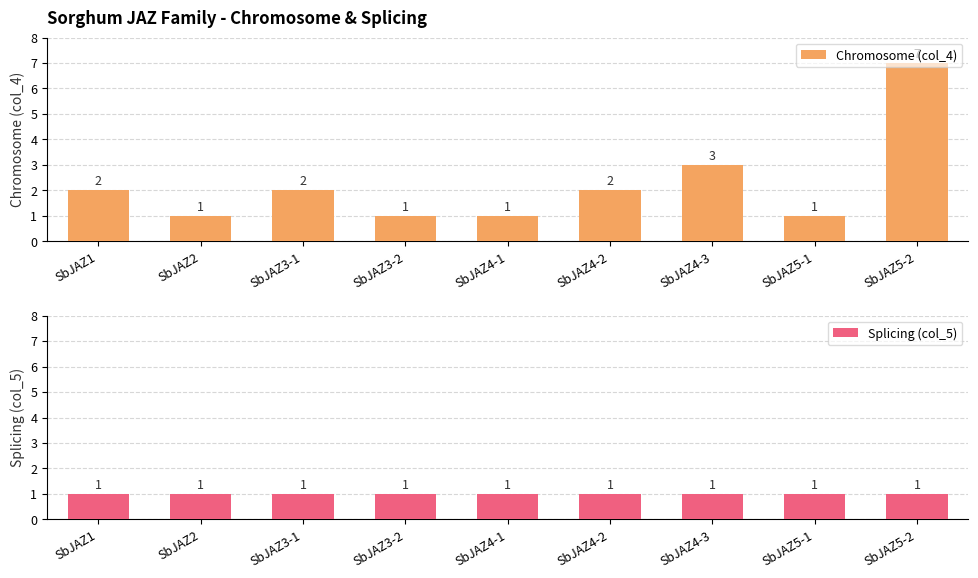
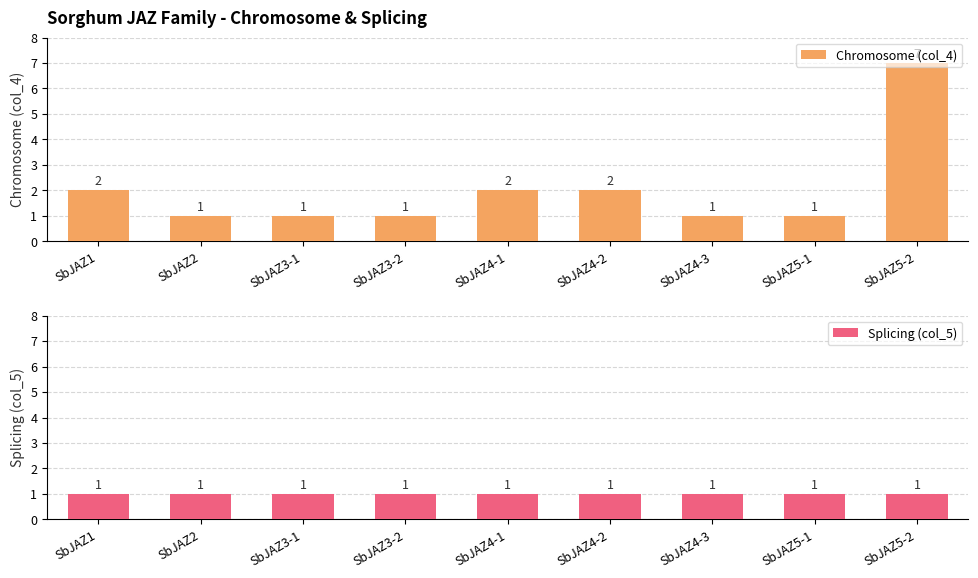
  {
    "Sorghum JAZ Family - Chromosome & Splicing": {
      "SbJAZ1": 2,
      "SbJAZ2": 1,
-     "SbJAZ3-1": 2,
+     "SbJAZ3-1": 1,
      "SbJAZ3-2": 1,
-     "SbJAZ4-1": 1,
+     "SbJAZ4-1": 2,
      "SbJAZ4-2": 2,
-     "SbJAZ4-3": 3,
+     "SbJAZ4-3": 1,
      "SbJAZ5-1": 1
    }
  }
